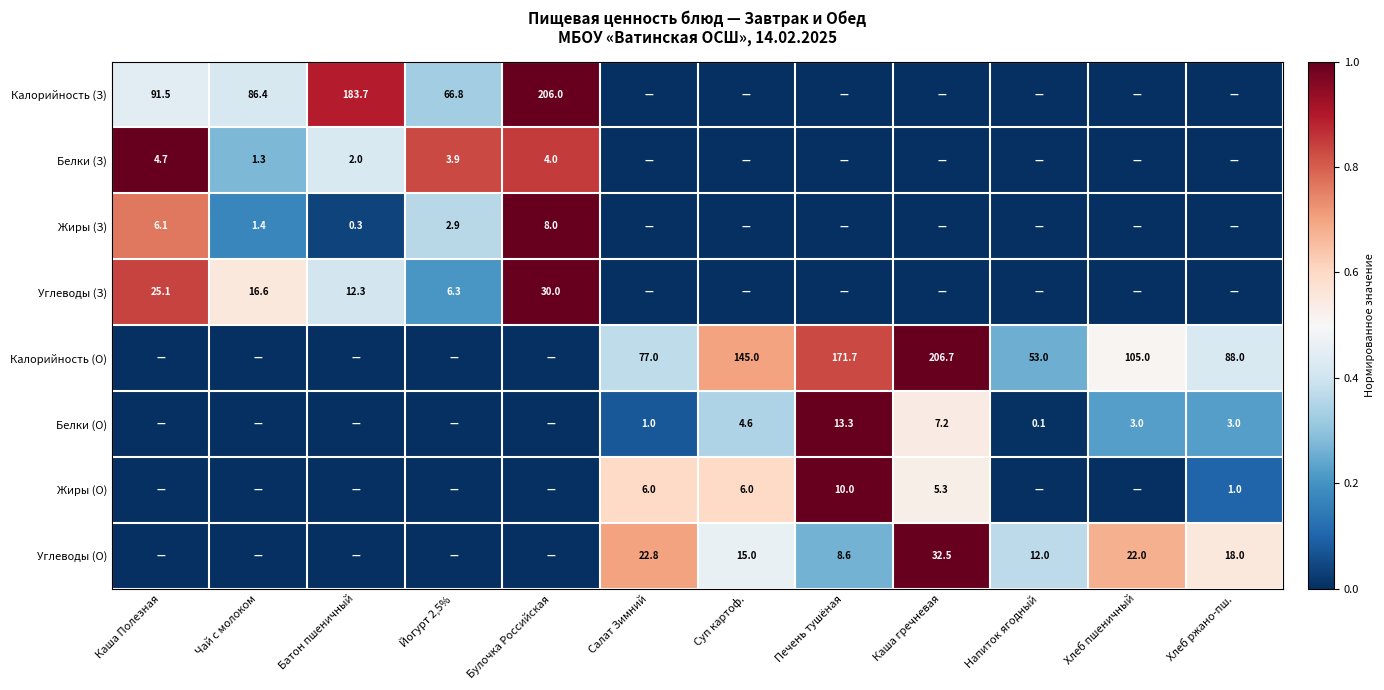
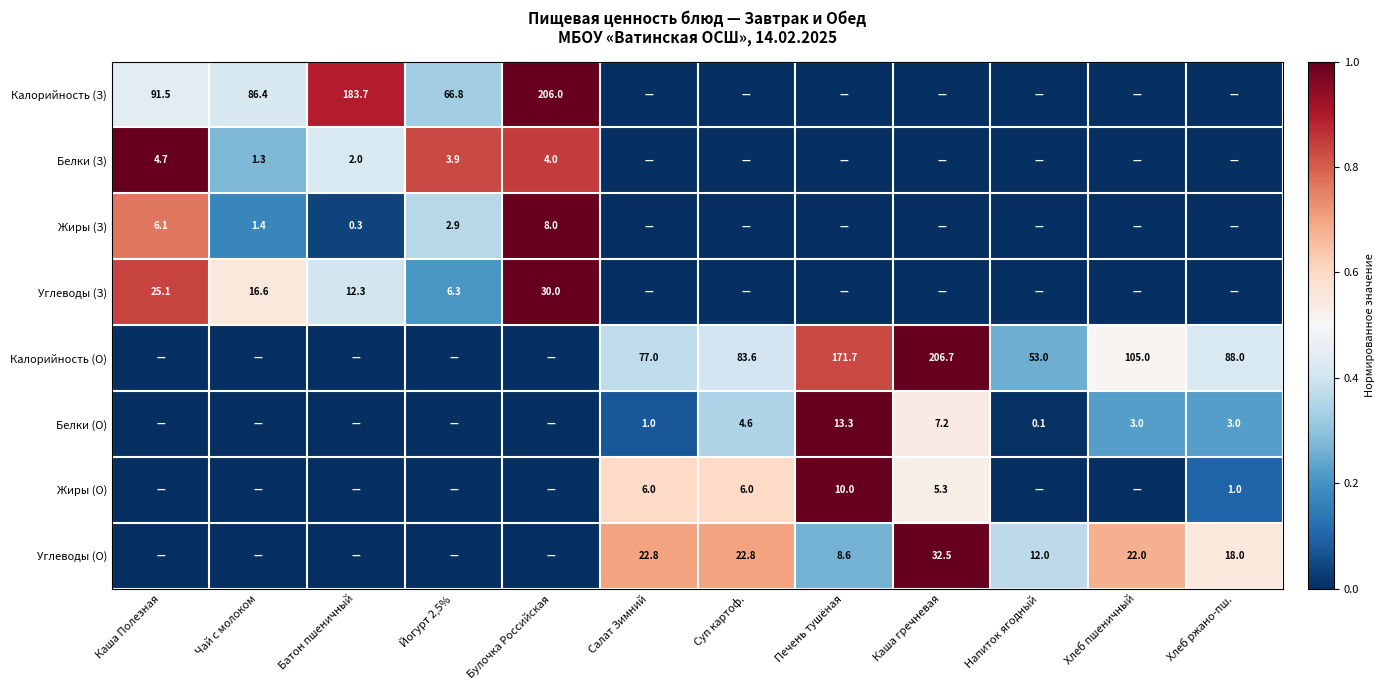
  {
    "Калорийность (З)": {
      "Каша Полезная": 91.5,
      "Чай с молоком": 86.4,
      "Батон пшеничный": 183.7,
      "Йогурт 2,5%": 66.8,
      "Булочка Российская": 206.0
    },
    "Белки (З)": {
      "Каша Полезная": 4.7,
      "Чай с молоком": 1.3,
      "Батон пшеничный": 2.0,
      "Йогурт 2,5%": 3.9,
      "Булочка Российская": 4.0
    },
    "Жиры (З)": {
      "Каша Полезная": 6.1,
      "Чай с молоком": 1.4,
      "Батон пшеничный": 0.3,
      "Йогурт 2,5%": 2.9,
      "Булочка Российская": 8.0
    },
    "Углеводы (З)": {
      "Каша Полезная": 25.1,
      "Чай с молоком": 16.6,
      "Батон пшеничный": 12.3,
      "Йогурт 2,5%": 6.3,
      "Булочка Российская": 30.0
    },
    "Калорийность (О)": {
      "Салат Зимний": 77.0,
-     "Суп картоф.": 145.0,
+     "Суп картоф.": 83.6,
      "Печень тушёная": 171.7,
      "Каша гречневая": 206.7,
      "Напиток ягодный": 53.0,
      "Хлеб пшеничный": 105.0,
      "Хлеб ржано-пш.": 88.0
    },
    "Белки (О)": {
      "Салат Зимний": 1.0,
      "Суп картоф.": 4.6,
      "Печень тушёная": 13.3,
      "Каша гречневая": 7.2,
      "Напиток ягодный": 0.1,
      "Хлеб пшеничный": 3.0,
      "Хлеб ржано-пш.": 3.0
    },
    "Жиры (О)": {
      "Салат Зимний": 6.0,
      "Суп картоф.": 6.0,
      "Печень тушёная": 10.0,
      "Каша гречневая": 5.3,
      "Хлеб ржано-пш.": 1.0
    },
    "Углеводы (О)": {
      "Салат Зимний": 22.8,
-     "Суп картоф.": 15.0,
+     "Суп картоф.": 22.8,
      "Печень тушёная": 8.6,
      "Каша гречневая": 32.5,
      "Напиток ягодный": 12.0,
      "Хлеб пшеничный": 22.0,
      "Хлеб ржано-пш.": 18.0
    }
  }
